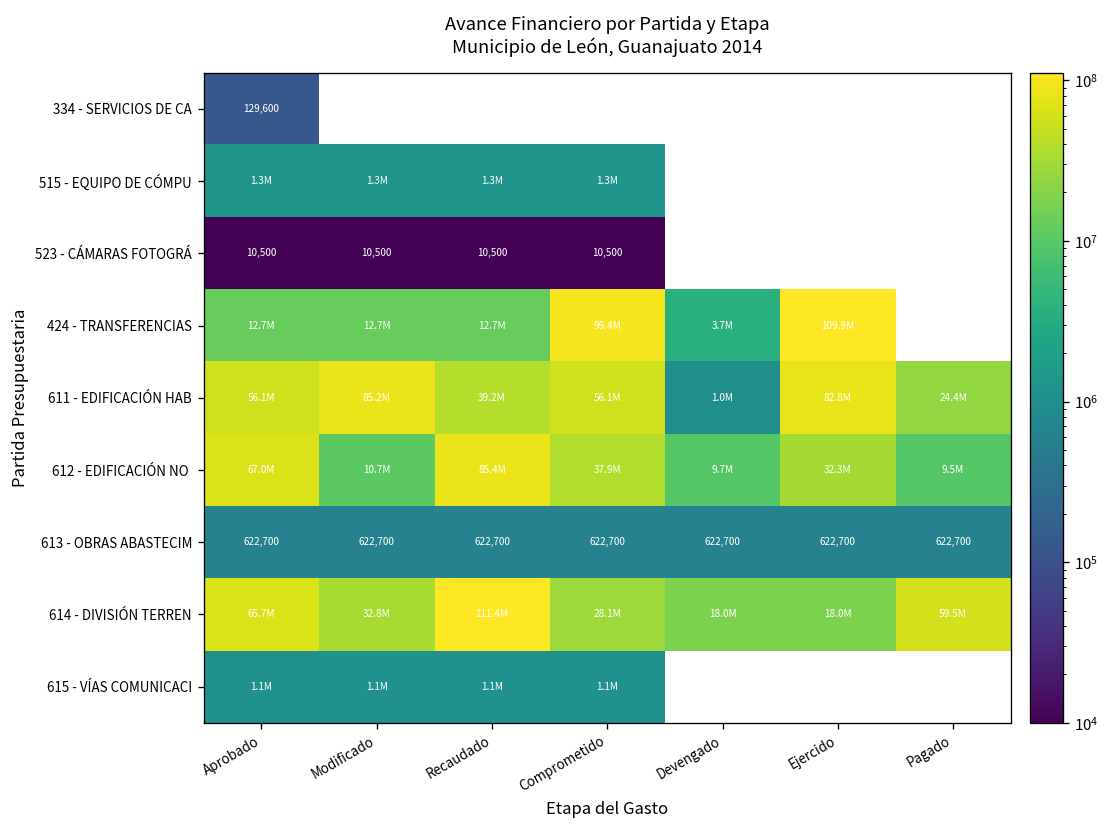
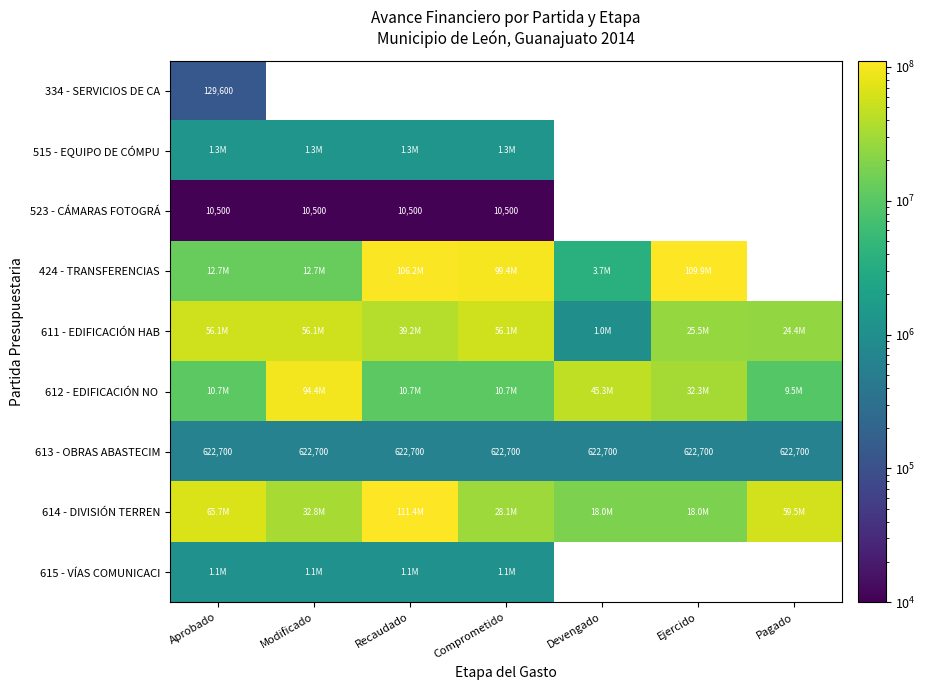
  {
    "334 - SERVICIOS DE CA": {
      "Aprobado": "129,600"
    },
    "515 - EQUIPO DE CÓMPU": {
      "Aprobado": "1.3M",
      "Modificado": "1.3M",
      "Recaudado": "1.3M",
      "Comprometido": "1.3M"
    },
    "523 - CÁMARAS FOTOGRÁ": {
      "Aprobado": "10,500",
      "Modificado": "10,500",
      "Recaudado": "10,500",
      "Comprometido": "10,500"
    },
    "424 - TRANSFERENCIAS": {
      "Aprobado": "12.7M",
      "Modificado": "12.7M",
-     "Recaudado": "12.7M",
+     "Recaudado": "106.2M",
      "Comprometido": "99.4M",
      "Devengado": "3.7M",
      "Ejercido": "109.9M"
    },
    "611 - EDIFICACIÓN HAB": {
      "Aprobado": "56.1M",
-     "Modificado": "85.2M",
+     "Modificado": "56.1M",
      "Recaudado": "39.2M",
      "Comprometido": "56.1M",
      "Devengado": "1.0M",
-     "Ejercido": "82.8M",
+     "Ejercido": "25.5M",
      "Pagado": "24.4M"
    },
    "612 - EDIFICACIÓN NO": {
-     "Aprobado": "67.0M",
-     "Modificado": "10.7M",
-     "Recaudado": "85.4M",
-     "Comprometido": "37.9M",
-     "Devengado": "9.7M",
+     "Aprobado": "10.7M",
+     "Modificado": "94.4M",
+     "Recaudado": "10.7M",
+     "Comprometido": "10.7M",
+     "Devengado": "45.3M",
      "Ejercido": "32.3M",
      "Pagado": "9.5M"
    },
    "613 - OBRAS ABASTECIM": {
      "Aprobado": "622,700",
      "Modificado": "622,700",
      "Recaudado": "622,700",
      "Comprometido": "622,700",
      "Devengado": "622,700",
      "Ejercido": "622,700",
      "Pagado": "622,700"
    },
    "614 - DIVISIÓN TERREN": {
      "Aprobado": "65.7M",
      "Modificado": "32.8M",
      "Recaudado": "111.4M",
      "Comprometido": "28.1M",
      "Devengado": "18.0M",
      "Ejercido": "18.0M",
      "Pagado": "59.5M"
    },
    "615 - VÍAS COMUNICACI": {
      "Aprobado": "1.1M",
      "Modificado": "1.1M",
      "Recaudado": "1.1M",
      "Comprometido": "1.1M"
    }
  }
